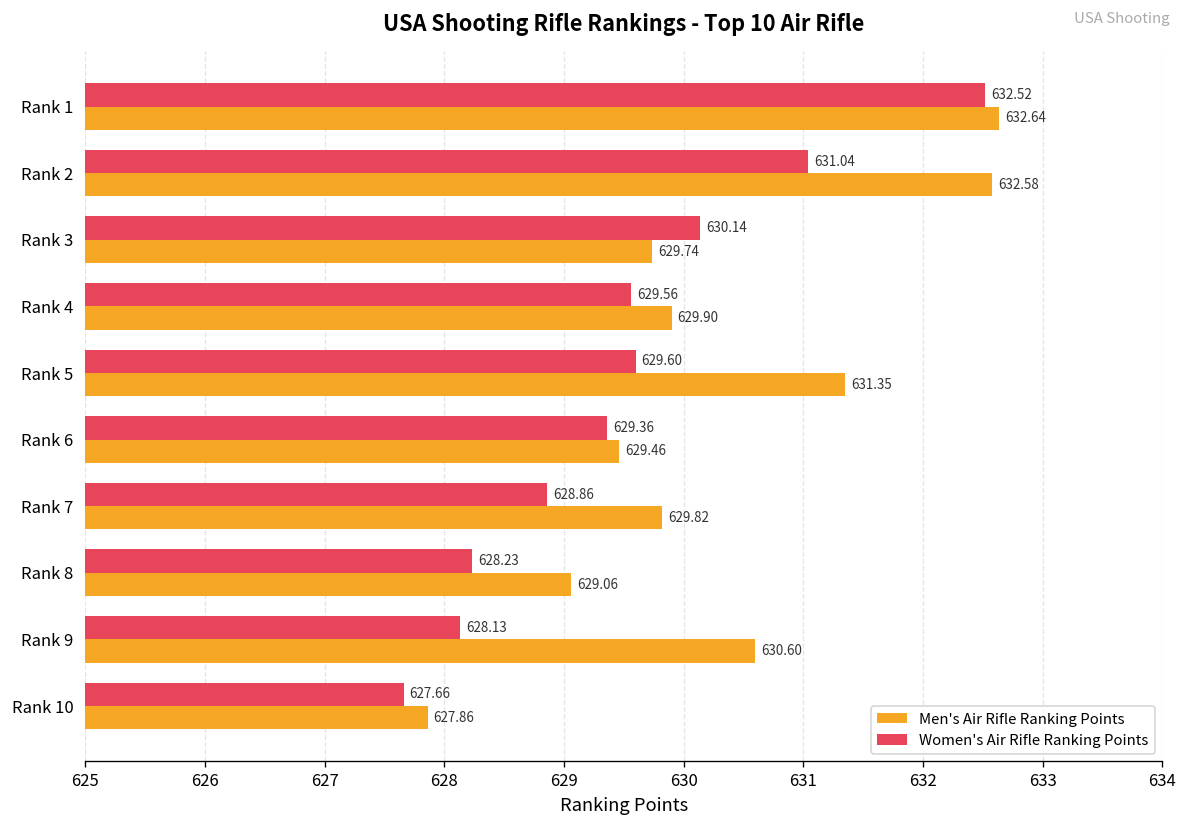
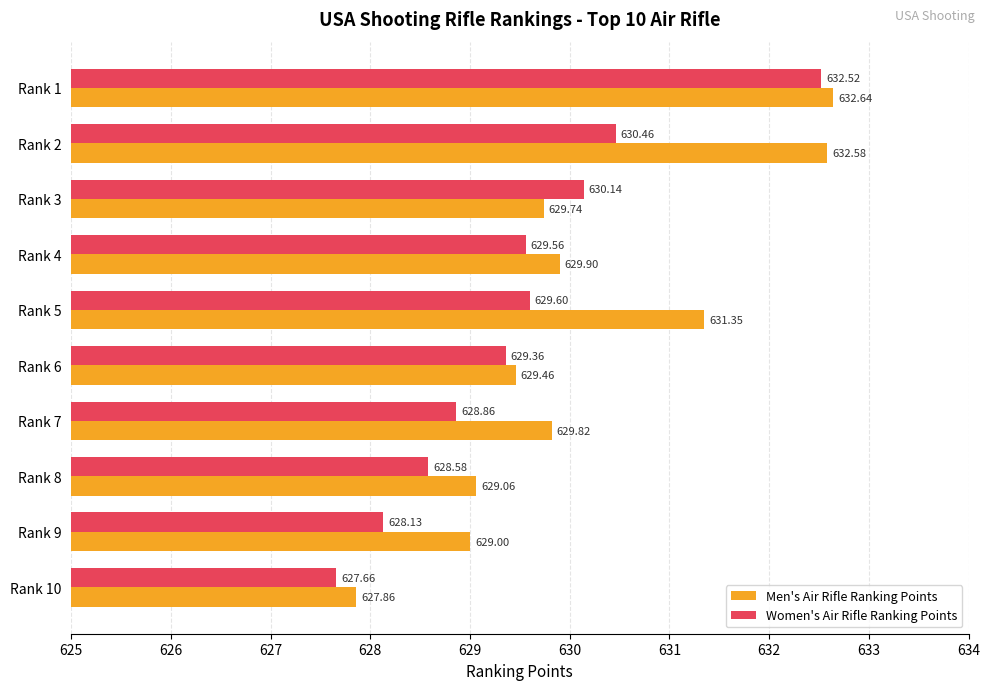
  {
    "Men's Air Rifle Ranking Points": {
-     "Rank 9": 630.60
+     "Rank 9": 629.00
    },
    "Women's Air Rifle Ranking Points": {
-     "Rank 2": 631.04,
-     "Rank 8": 628.23
+     "Rank 2": 630.46,
+     "Rank 8": 628.58
    }
  }
